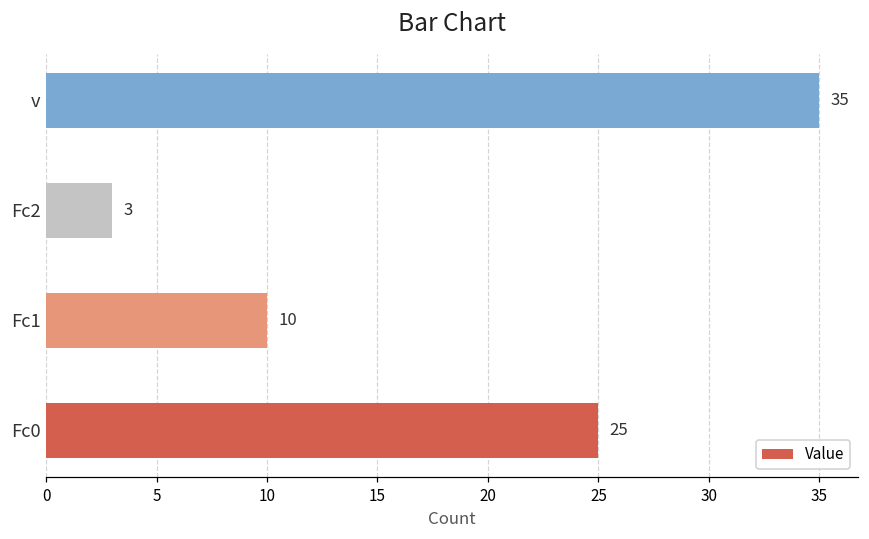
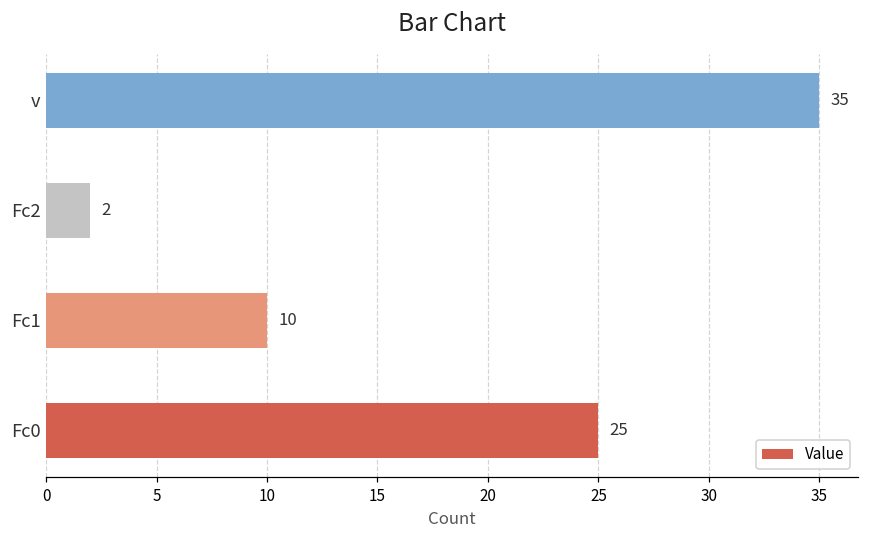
  {
    "v": 35,
-   "Fc2": 3,
+   "Fc2": 2,
    "Fc1": 10,
    "Fc0": 25
  }
